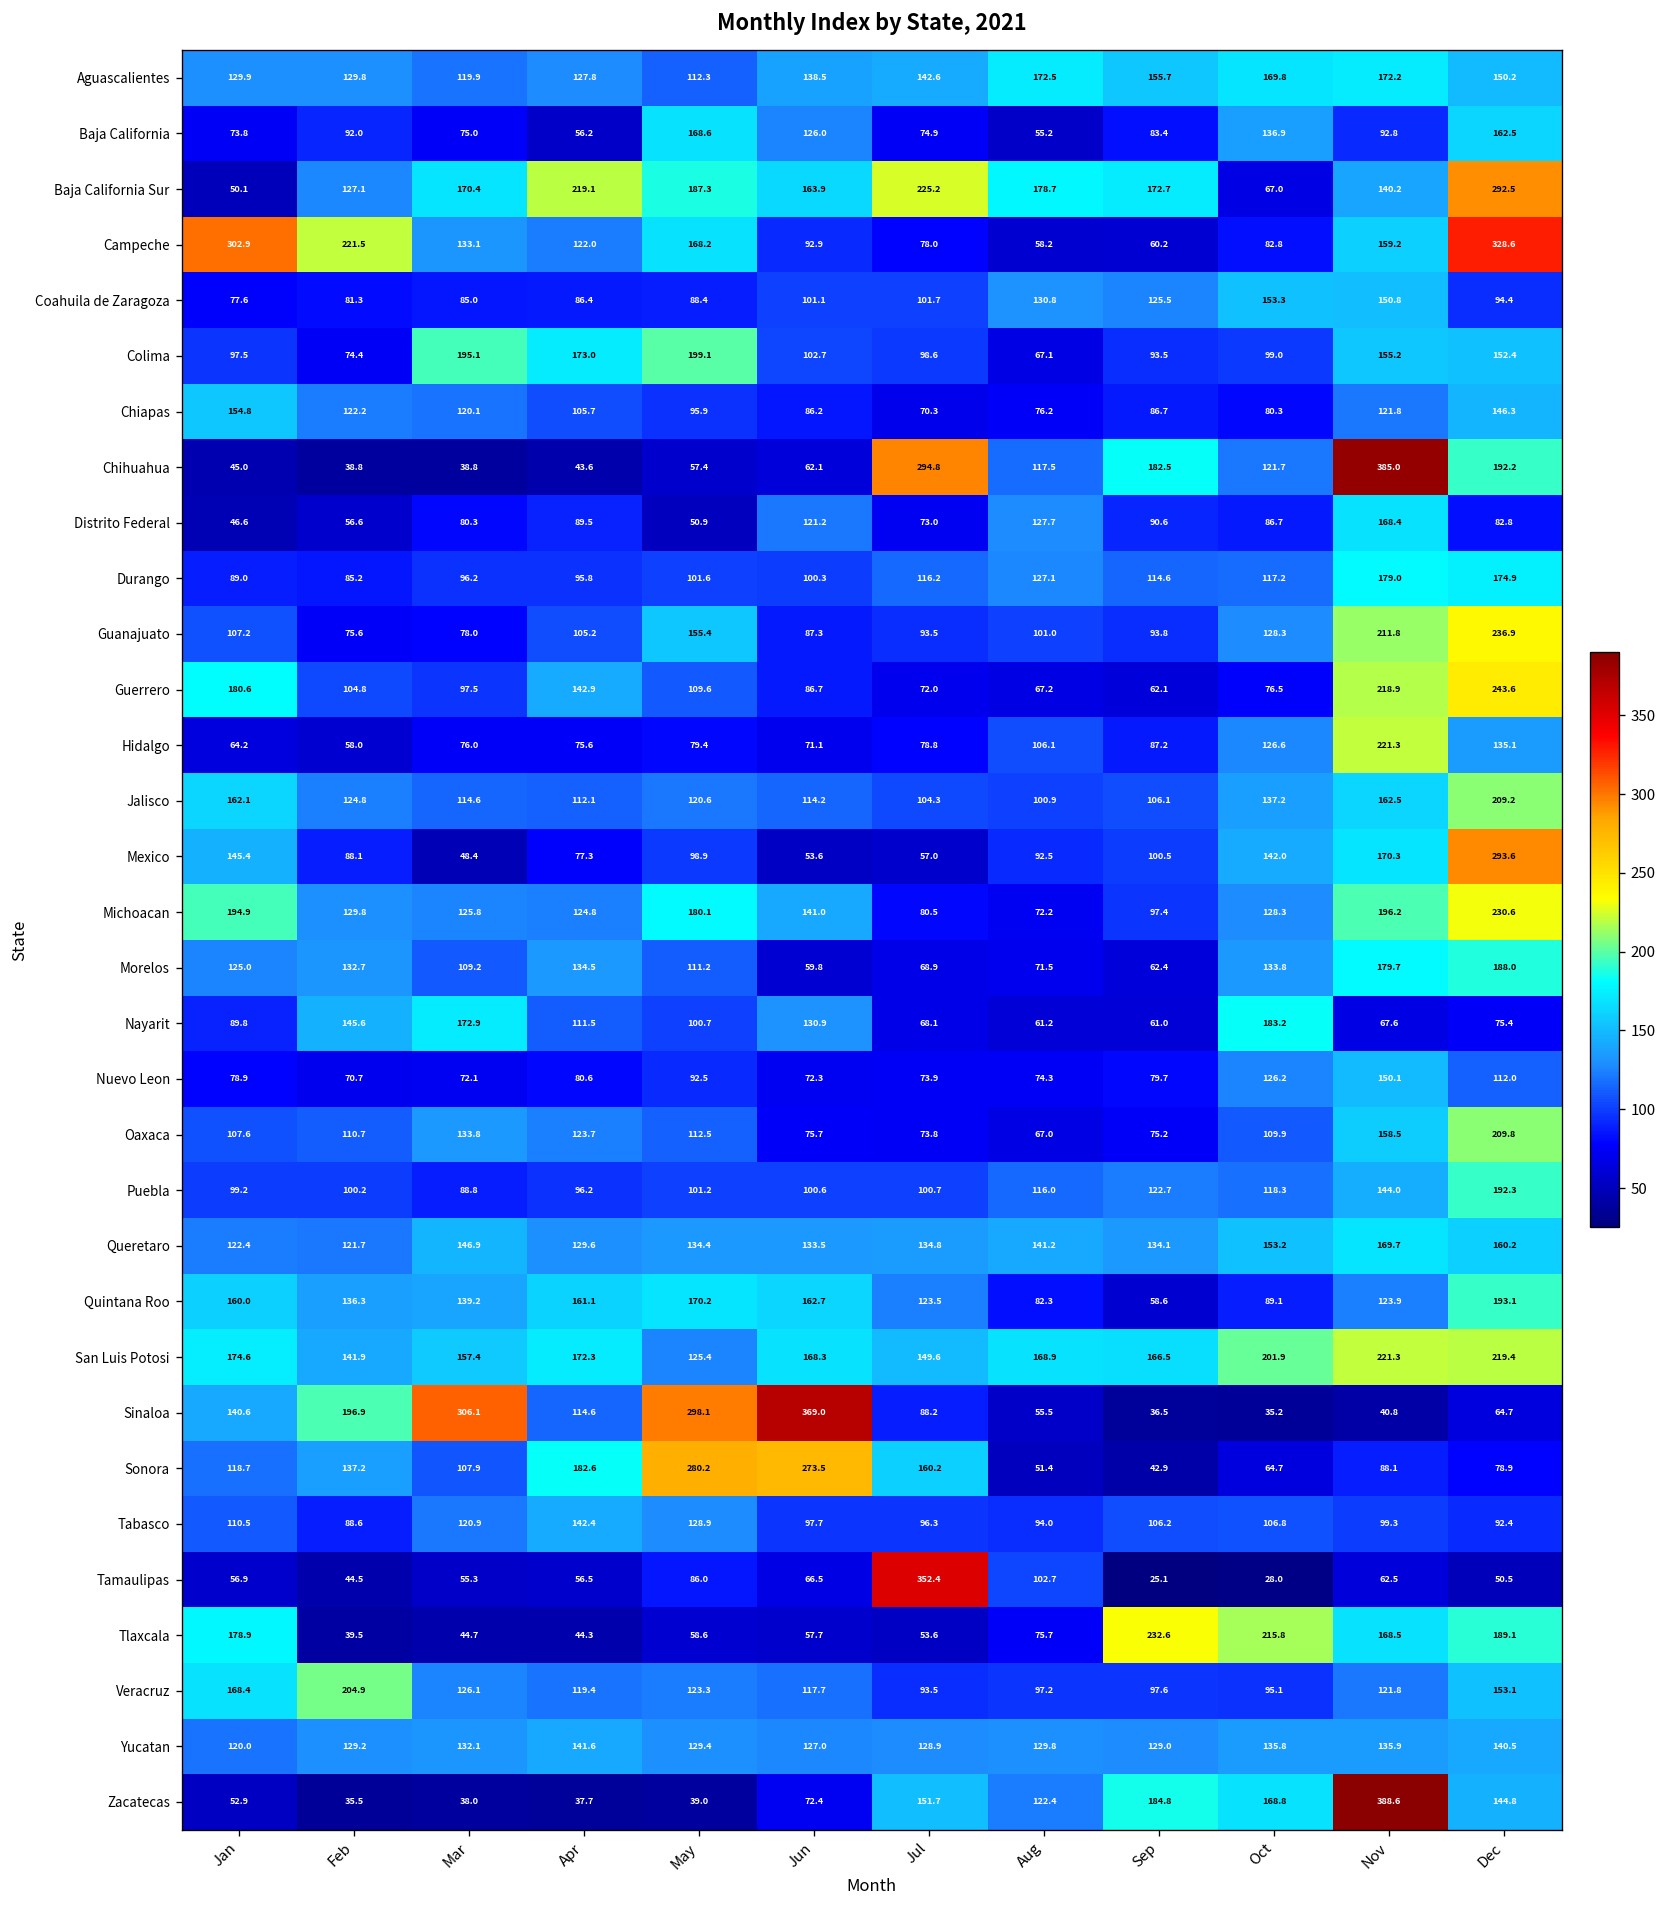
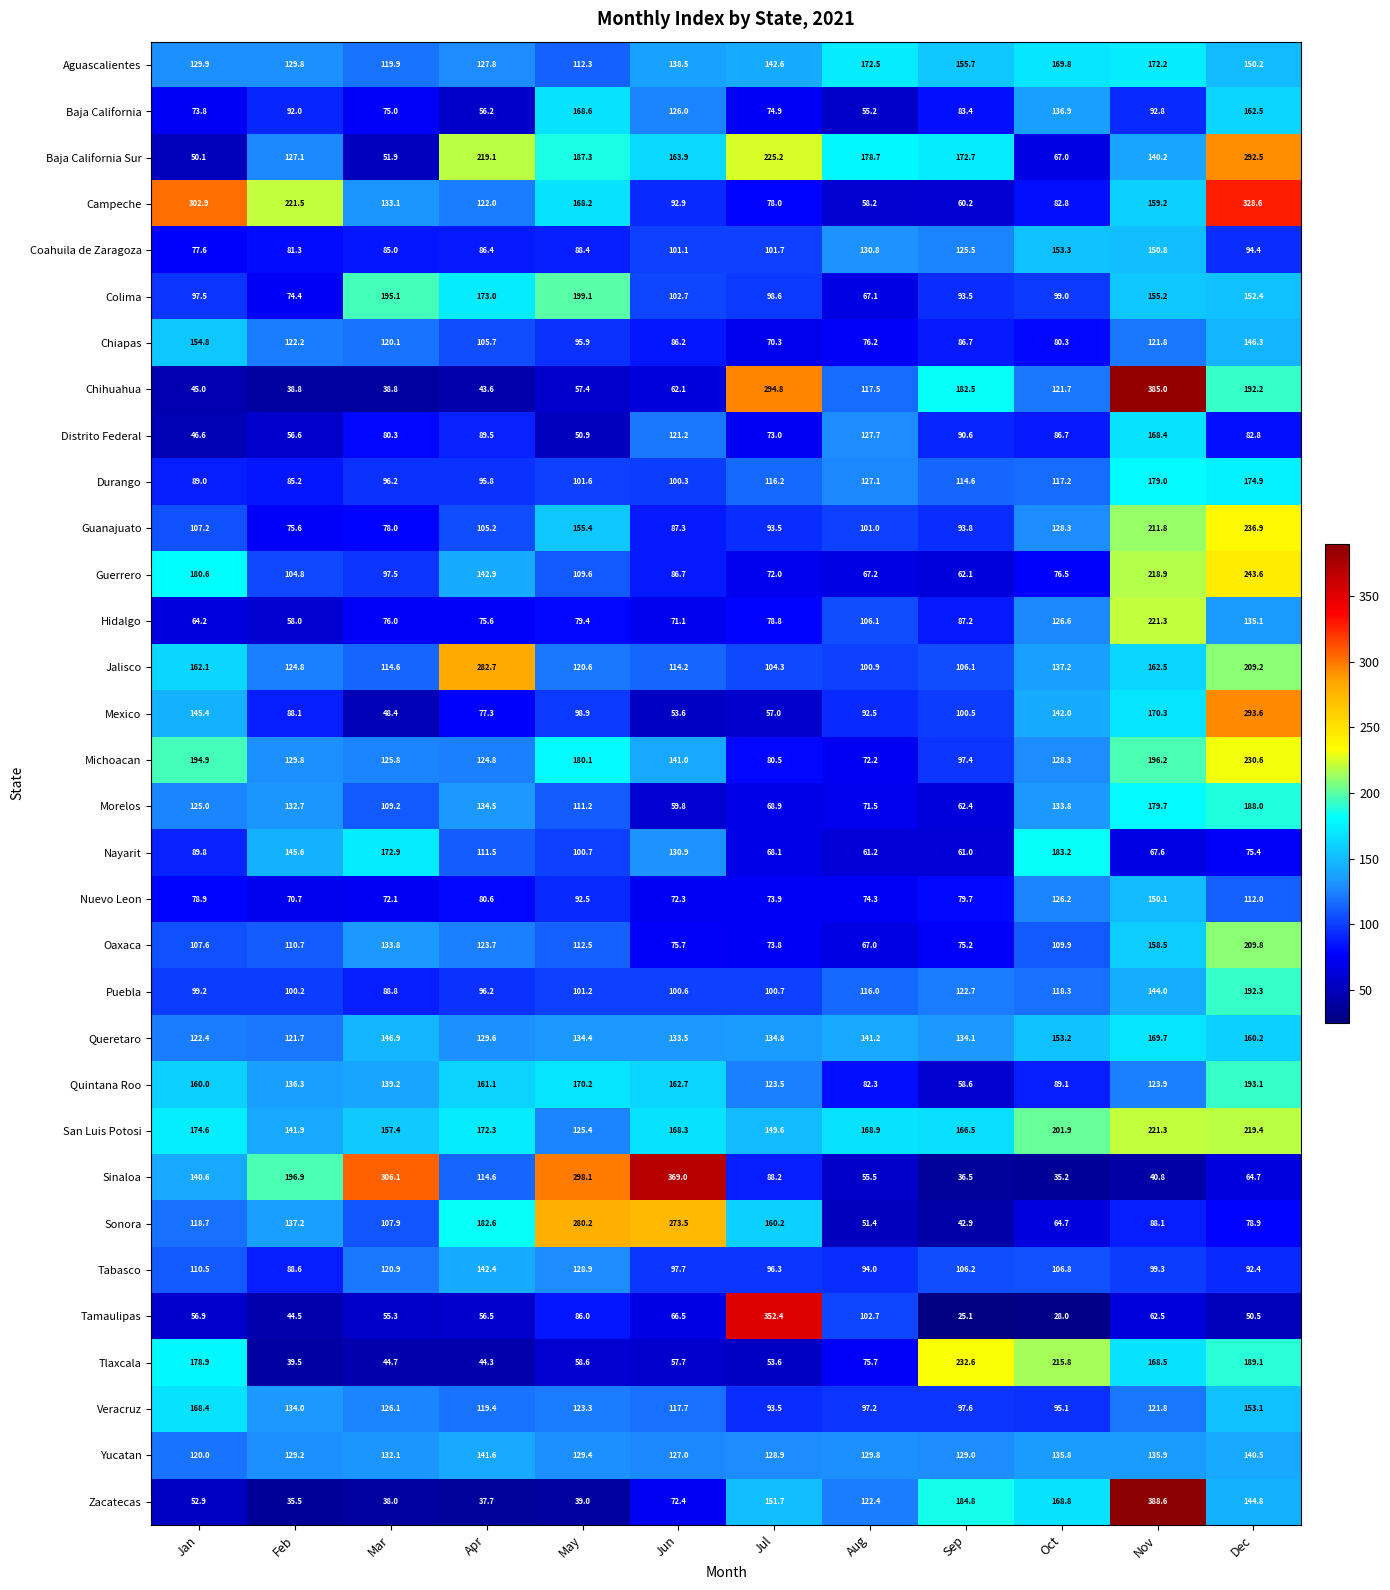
  {
    "Baja California Sur": {
      "Jan": 50.1,
      "Feb": 127.1,
-     "Mar": 170.4,
+     "Mar": 51.9,
      "Apr": 219.1,
      "May": 187.3,
      "Jun": 163.9,
      "Jul": 225.2,
      "Aug": 178.7,
      "Sep": 172.7,
      "Oct": 67.0,
      "Nov": 140.2,
      "Dec": 292.5
    },
    "Jalisco": {
      "Jan": 162.1,
      "Feb": 124.8,
      "Mar": 114.6,
-     "Apr": 112.1,
+     "Apr": 282.7,
      "May": 120.6,
      "Jun": 114.2,
      "Jul": 104.3,
      "Aug": 100.9,
      "Sep": 106.1,
      "Oct": 137.2,
      "Nov": 162.5,
      "Dec": 209.2
    },
    "Veracruz": {
      "Jan": 168.4,
-     "Feb": 204.9,
+     "Feb": 134.0,
      "Mar": 126.1,
      "Apr": 119.4,
      "May": 123.3,
      "Jun": 117.7,
      "Jul": 93.5,
      "Aug": 97.2,
      "Sep": 97.6,
      "Oct": 95.1,
      "Nov": 121.8,
      "Dec": 153.1
    }
  }
